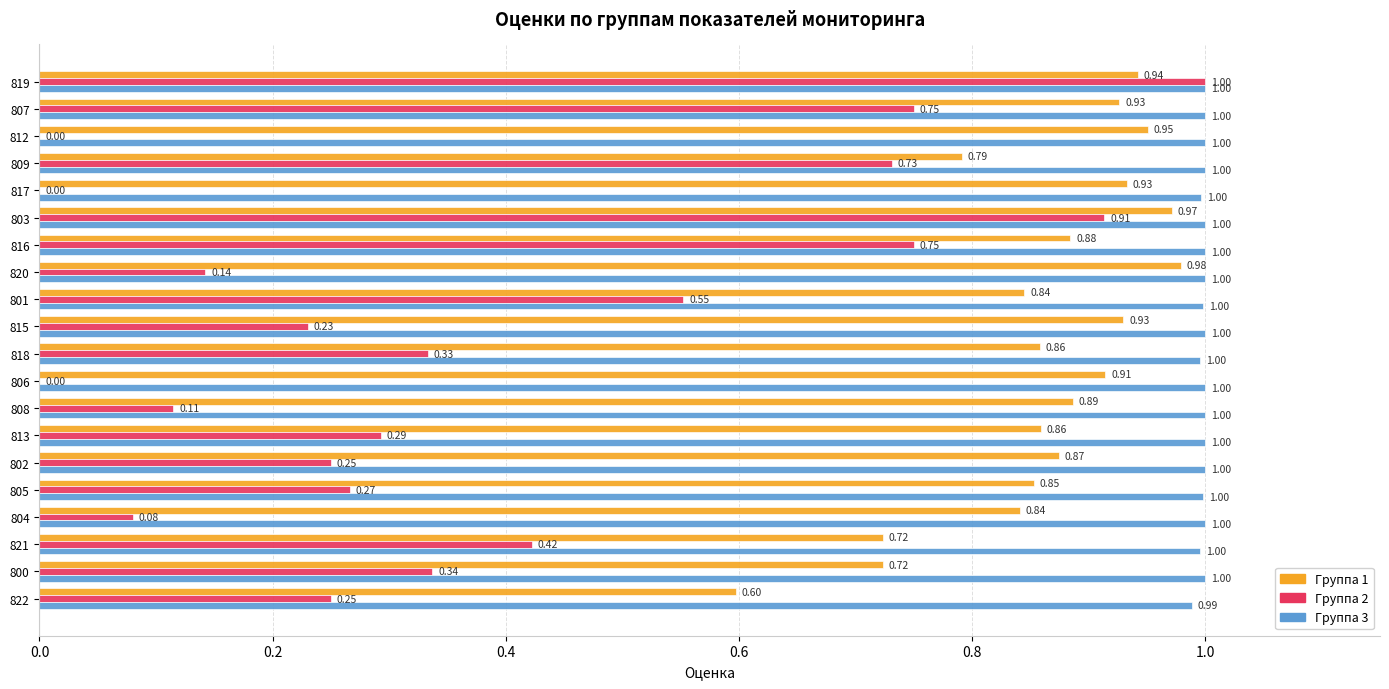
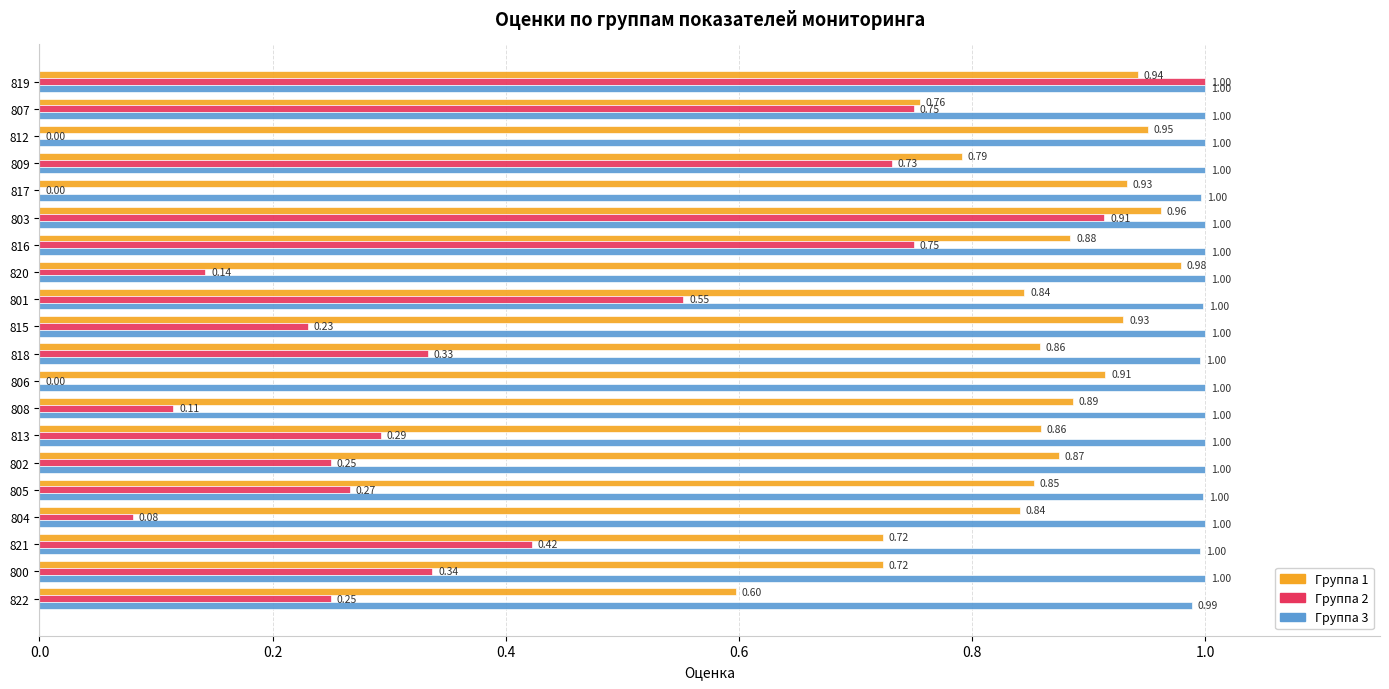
  {
    "Группа 1": {
      "819": 0.94,
-     "807": 0.93,
+     "807": 0.76,
      "812": 0.95,
      "809": 0.79,
      "817": 0.93,
-     "803": 0.97,
+     "803": 0.96,
      "816": 0.88,
      "820": 0.98,
      "801": 0.84,
      "815": 0.93,
      "818": 0.86,
      "806": 0.91,
      "808": 0.89,
      "813": 0.86,
      "802": 0.87,
      "805": 0.85,
      "804": 0.84,
      "821": 0.72,
      "800": 0.72,
      "822": 0.60
    },
    "Группа 2": {
      "812": 0.00,
      "809": 0.73,
      "817": 0.00,
      "803": 0.91,
      "816": 0.75,
      "820": 0.14,
      "801": 0.55,
      "815": 0.23,
      "818": 0.33,
      "806": 0.00,
      "808": 0.11,
      "813": 0.29,
      "802": 0.25,
      "805": 0.27,
      "804": 0.08,
      "821": 0.42,
      "800": 0.34,
      "822": 0.25
    },
    "Группа 3": {
      "807": 1.00,
      "812": 1.00,
      "809": 1.00,
      "817": 1.00,
      "803": 1.00,
      "816": 1.00,
      "820": 1.00,
      "801": 1.00,
      "815": 1.00,
      "818": 1.00,
      "806": 1.00,
      "808": 1.00,
      "813": 1.00,
      "802": 1.00,
      "805": 1.00,
      "804": 1.00,
      "821": 1.00,
      "800": 1.00,
      "822": 0.99
    }
  }
